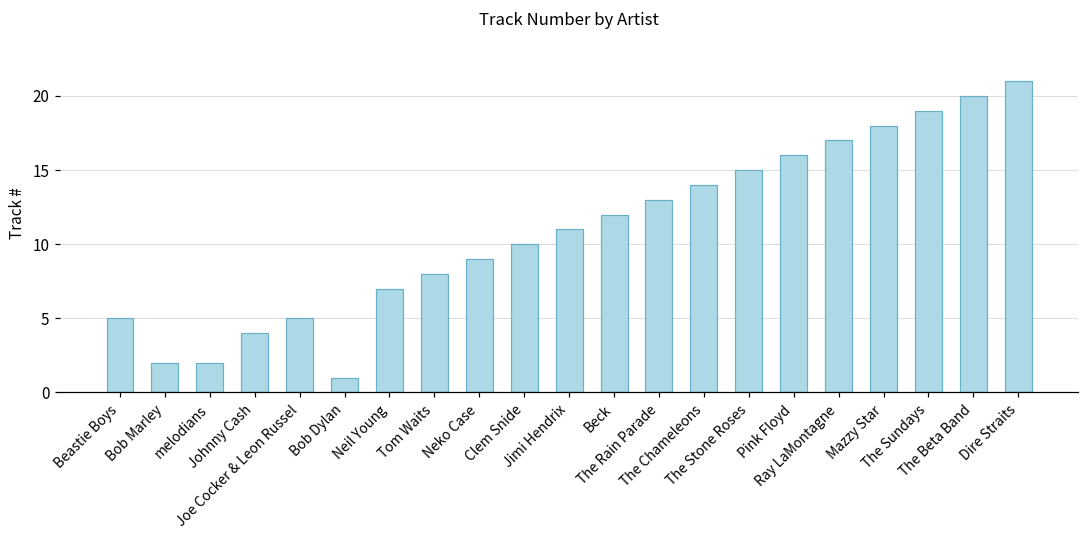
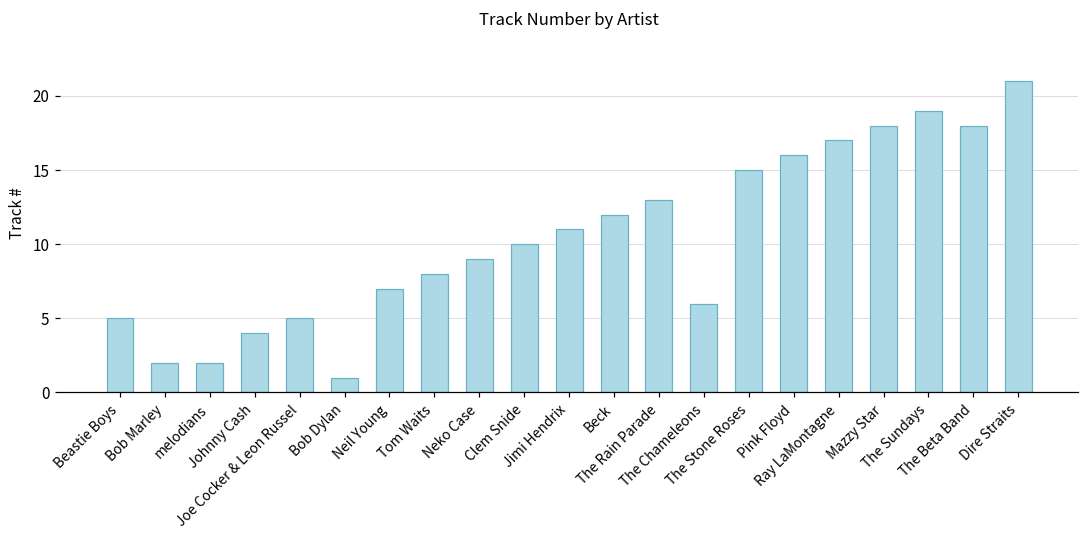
  {
    "Beastie Boys": 5,
    "Bob Marley": 2,
    "melodians": 2,
    "Johnny Cash": 4,
    "Joe Cocker & Leon Russel": 5,
    "Bob Dylan": 1,
    "Neil Young": 7,
    "Tom Waits": 8,
    "Neko Case": 9,
    "Clem Snide": 10,
    "Jimi Hendrix": 11,
    "Beck": 12,
    "The Rain Parade": 13,
-   "The Chameleons": 14,
+   "The Chameleons": 6,
    "The Stone Roses": 15,
    "Pink Floyd": 16,
    "Ray LaMontagne": 17,
    "Mazzy Star": 18,
    "The Sundays": 19,
-   "The Beta Band": 20,
+   "The Beta Band": 18,
    "Dire Straits": 21
  }
